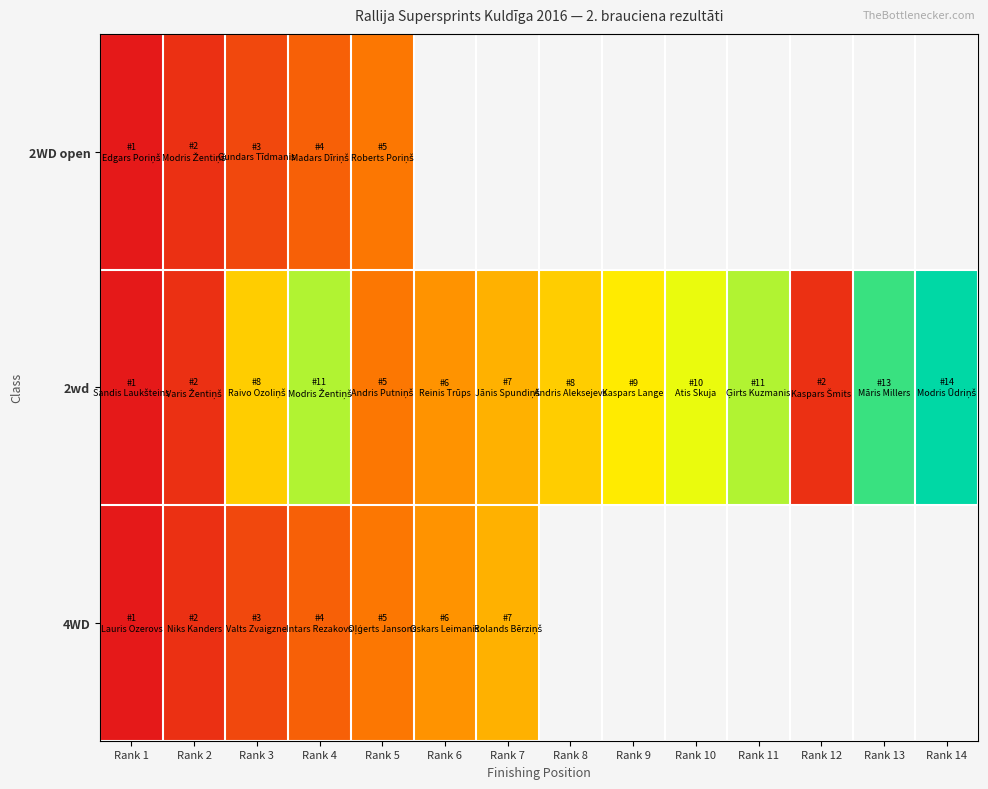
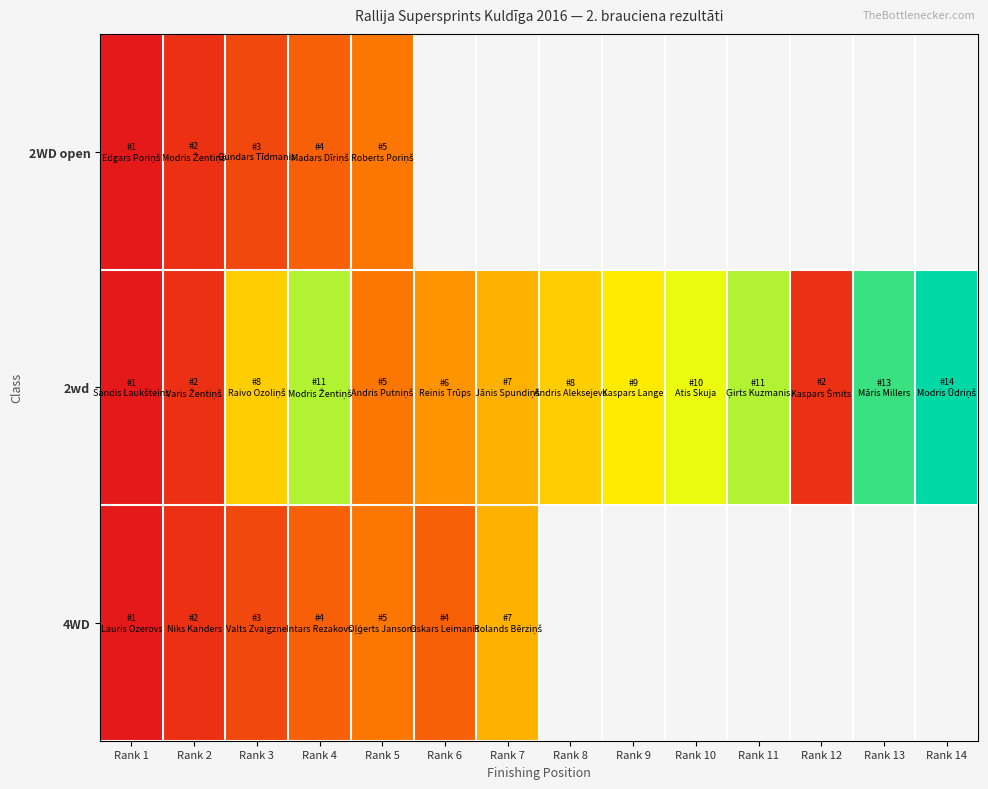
  {
    "2WD open": {
      "Rank 1": 1,
      "Rank 2": 2,
      "Rank 3": 3,
      "Rank 4": 4,
      "Rank 5": 5
    },
    "2wd": {
      "Rank 1": 1,
      "Rank 2": 2,
      "Rank 3": 8,
      "Rank 4": 11,
      "Rank 5": 5,
      "Rank 6": 6,
      "Rank 7": 7,
      "Rank 8": 8,
      "Rank 9": 9,
      "Rank 10": 10,
      "Rank 11": 11,
      "Rank 12": 2,
      "Rank 13": 13,
      "Rank 14": 14
    },
    "4WD": {
      "Rank 1": 1,
      "Rank 2": 2,
      "Rank 3": 3,
      "Rank 4": 4,
      "Rank 5": 5,
-     "Rank 6": 6,
+     "Rank 6": 4,
      "Rank 7": 7
    }
  }
